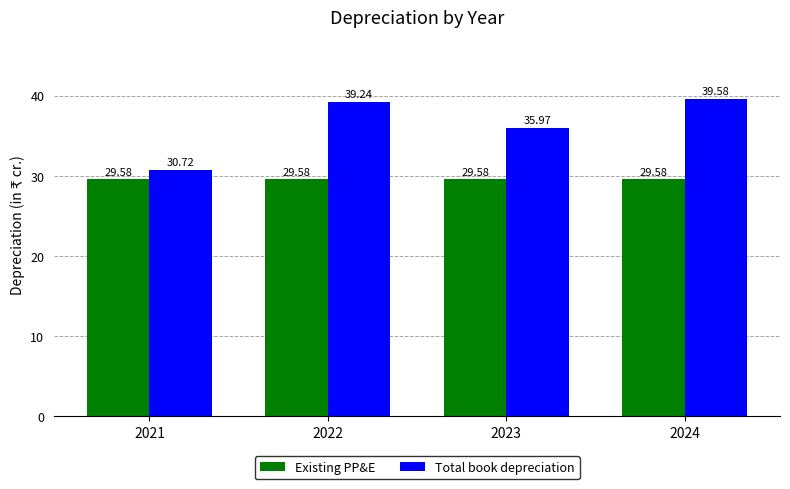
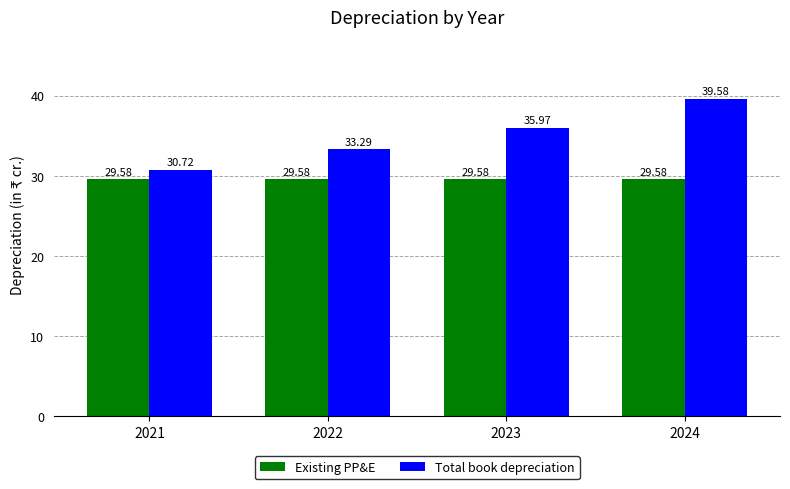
  {
    "Existing PP&E": {
      "2021": 29.58,
      "2022": 29.58,
      "2023": 29.58,
      "2024": 29.58
    },
    "Total book depreciation": {
      "2021": 30.72,
-     "2022": 39.24,
+     "2022": 33.29,
      "2023": 35.97,
      "2024": 39.58
    }
  }
